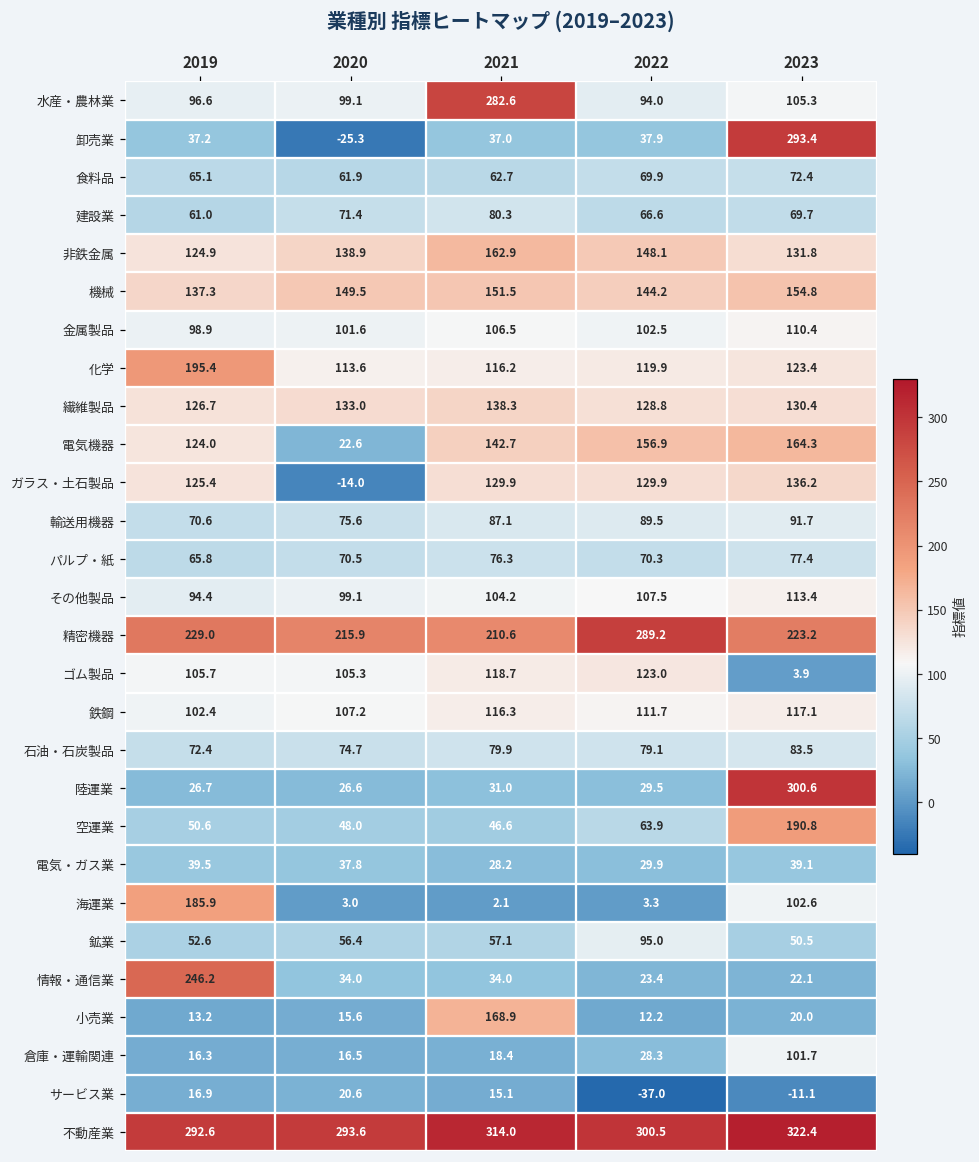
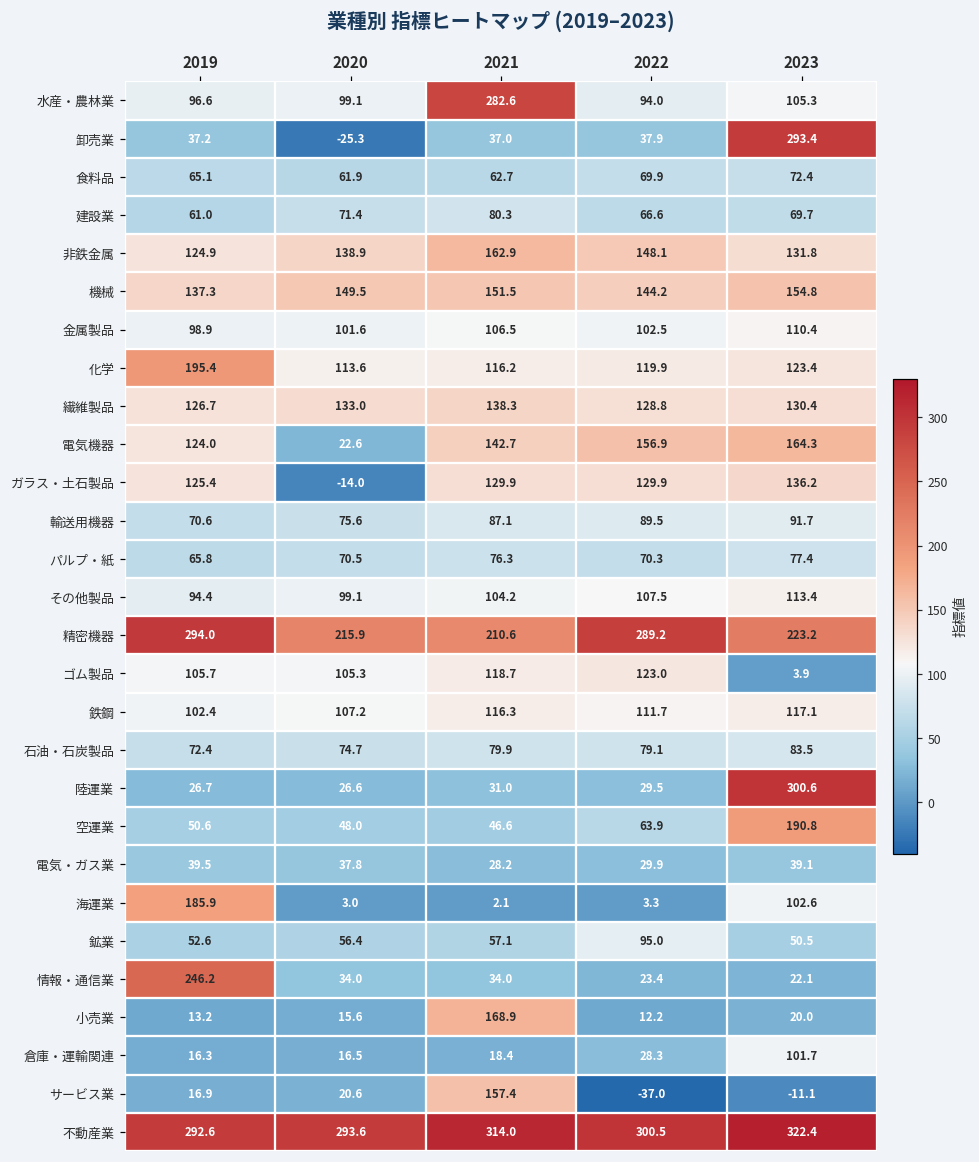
  {
    "水産・農林業": {
      "2019": 96.6,
      "2020": 99.1,
      "2021": 282.6,
      "2022": 94.0,
      "2023": 105.3
    },
    "卸売業": {
      "2019": 37.2,
      "2020": -25.3,
      "2021": 37.0,
      "2022": 37.9,
      "2023": 293.4
    },
    "食料品": {
      "2019": 65.1,
      "2020": 61.9,
      "2021": 62.7,
      "2022": 69.9,
      "2023": 72.4
    },
    "建設業": {
      "2019": 61.0,
      "2020": 71.4,
      "2021": 80.3,
      "2022": 66.6,
      "2023": 69.7
    },
    "非鉄金属": {
      "2019": 124.9,
      "2020": 138.9,
      "2021": 162.9,
      "2022": 148.1,
      "2023": 131.8
    },
    "機械": {
      "2019": 137.3,
      "2020": 149.5,
      "2021": 151.5,
      "2022": 144.2,
      "2023": 154.8
    },
    "金属製品": {
      "2019": 98.9,
      "2020": 101.6,
      "2021": 106.5,
      "2022": 102.5,
      "2023": 110.4
    },
    "化学": {
      "2019": 195.4,
      "2020": 113.6,
      "2021": 116.2,
      "2022": 119.9,
      "2023": 123.4
    },
    "繊維製品": {
      "2019": 126.7,
      "2020": 133.0,
      "2021": 138.3,
      "2022": 128.8,
      "2023": 130.4
    },
    "電気機器": {
      "2019": 124.0,
      "2020": 22.6,
      "2021": 142.7,
      "2022": 156.9,
      "2023": 164.3
    },
    "ガラス・土石製品": {
      "2019": 125.4,
      "2020": -14.0,
      "2021": 129.9,
      "2022": 129.9,
      "2023": 136.2
    },
    "輸送用機器": {
      "2019": 70.6,
      "2020": 75.6,
      "2021": 87.1,
      "2022": 89.5,
      "2023": 91.7
    },
    "パルプ・紙": {
      "2019": 65.8,
      "2020": 70.5,
      "2021": 76.3,
      "2022": 70.3,
      "2023": 77.4
    },
    "その他製品": {
      "2019": 94.4,
      "2020": 99.1,
      "2021": 104.2,
      "2022": 107.5,
      "2023": 113.4
    },
    "精密機器": {
-     "2019": 229.0,
+     "2019": 294.0,
      "2020": 215.9,
      "2021": 210.6,
      "2022": 289.2,
      "2023": 223.2
    },
    "ゴム製品": {
      "2019": 105.7,
      "2020": 105.3,
      "2021": 118.7,
      "2022": 123.0,
      "2023": 3.9
    },
    "鉄鋼": {
      "2019": 102.4,
      "2020": 107.2,
      "2021": 116.3,
      "2022": 111.7,
      "2023": 117.1
    },
    "石油・石炭製品": {
      "2019": 72.4,
      "2020": 74.7,
      "2021": 79.9,
      "2022": 79.1,
      "2023": 83.5
    },
    "陸運業": {
      "2019": 26.7,
      "2020": 26.6,
      "2021": 31.0,
      "2022": 29.5,
      "2023": 300.6
    },
    "空運業": {
      "2019": 50.6,
      "2020": 48.0,
      "2021": 46.6,
      "2022": 63.9,
      "2023": 190.8
    },
    "電気・ガス業": {
      "2019": 39.5,
      "2020": 37.8,
      "2021": 28.2,
      "2022": 29.9,
      "2023": 39.1
    },
    "海運業": {
      "2019": 185.9,
      "2020": 3.0,
      "2021": 2.1,
      "2022": 3.3,
      "2023": 102.6
    },
    "鉱業": {
      "2019": 52.6,
      "2020": 56.4,
      "2021": 57.1,
      "2022": 95.0,
      "2023": 50.5
    },
    "情報・通信業": {
      "2019": 246.2,
      "2020": 34.0,
      "2021": 34.0,
      "2022": 23.4,
      "2023": 22.1
    },
    "小売業": {
      "2019": 13.2,
      "2020": 15.6,
      "2021": 168.9,
      "2022": 12.2,
      "2023": 20.0
    },
    "倉庫・運輸関連": {
      "2019": 16.3,
      "2020": 16.5,
      "2021": 18.4,
      "2022": 28.3,
      "2023": 101.7
    },
    "サービス業": {
      "2019": 16.9,
      "2020": 20.6,
-     "2021": 15.1,
+     "2021": 157.4,
      "2022": -37.0,
      "2023": -11.1
    },
    "不動産業": {
      "2019": 292.6,
      "2020": 293.6,
      "2021": 314.0,
      "2022": 300.5,
      "2023": 322.4
    }
  }
